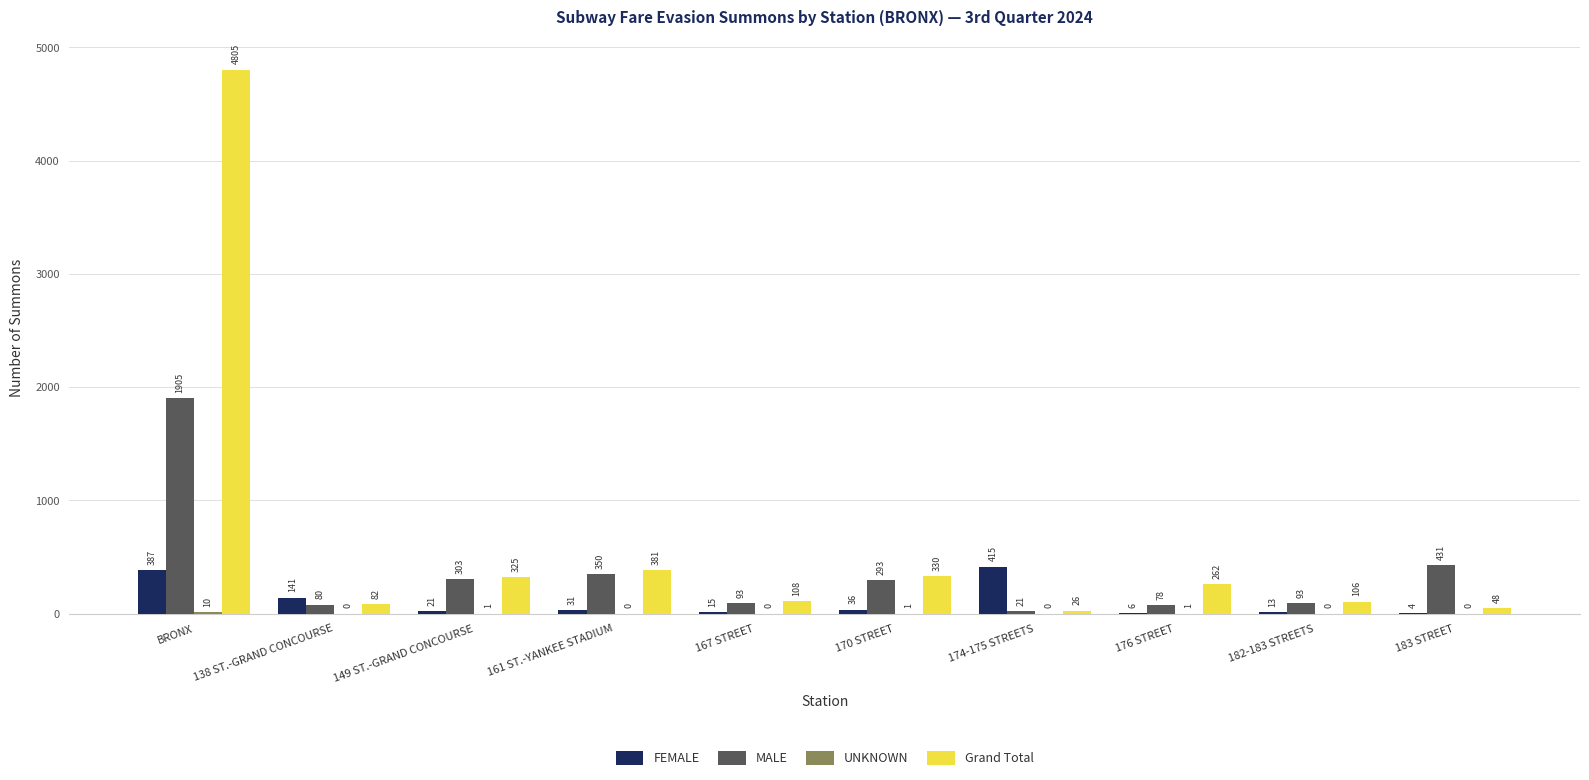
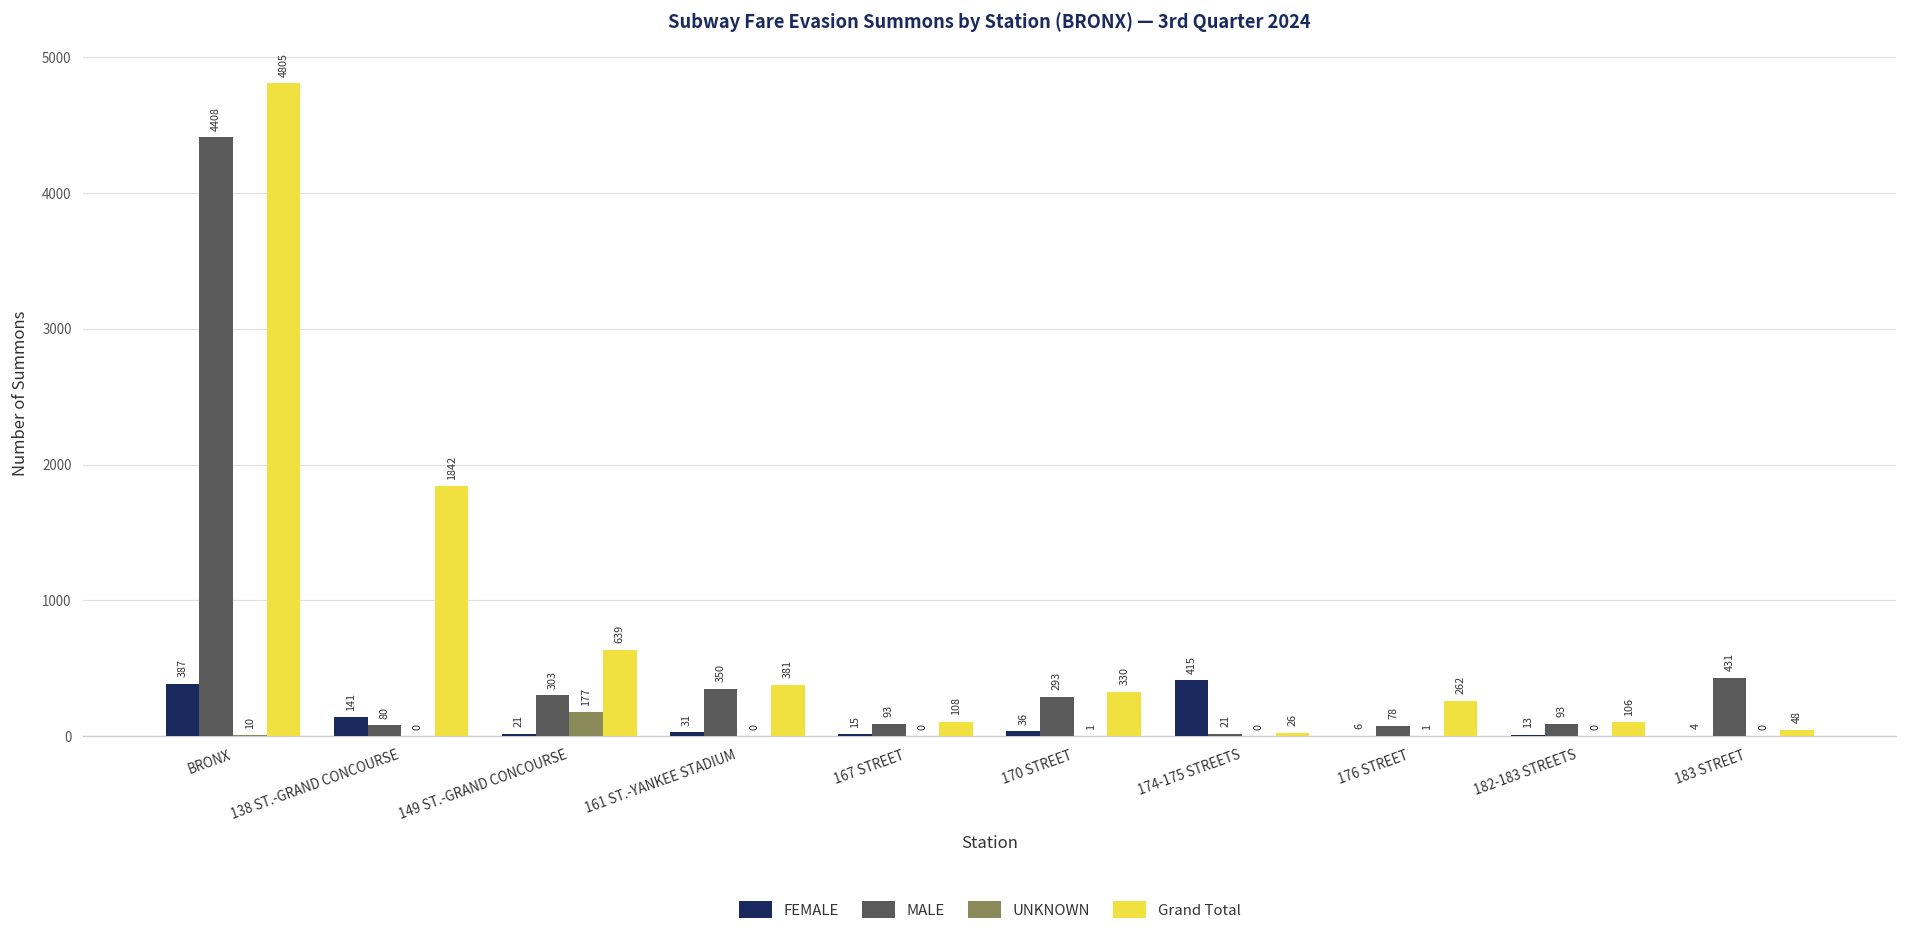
  {
    "FEMALE": {
      "BRONX": 387,
      "138 ST.-GRAND CONCOURSE": 141,
      "149 ST.-GRAND CONCOURSE": 21,
      "161 ST.-YANKEE STADIUM": 31,
      "167 STREET": 15,
      "170 STREET": 36,
      "174-175 STREETS": 415,
      "176 STREET": 6,
      "182-183 STREETS": 13,
      "183 STREET": 4
    },
    "MALE": {
-     "BRONX": 1905,
+     "BRONX": 4408,
      "138 ST.-GRAND CONCOURSE": 80,
      "149 ST.-GRAND CONCOURSE": 303,
      "161 ST.-YANKEE STADIUM": 350,
      "167 STREET": 93,
      "170 STREET": 293,
      "174-175 STREETS": 21,
      "176 STREET": 78,
      "182-183 STREETS": 93,
      "183 STREET": 431
    },
    "UNKNOWN": {
      "BRONX": 10,
      "138 ST.-GRAND CONCOURSE": 0,
-     "149 ST.-GRAND CONCOURSE": 1,
+     "149 ST.-GRAND CONCOURSE": 177,
      "161 ST.-YANKEE STADIUM": 0,
      "167 STREET": 0,
      "170 STREET": 1,
      "174-175 STREETS": 0,
      "176 STREET": 1,
      "182-183 STREETS": 0,
      "183 STREET": 0
    },
    "Grand Total": {
      "BRONX": 4805,
-     "138 ST.-GRAND CONCOURSE": 82,
-     "149 ST.-GRAND CONCOURSE": 325,
+     "138 ST.-GRAND CONCOURSE": 1842,
+     "149 ST.-GRAND CONCOURSE": 639,
      "161 ST.-YANKEE STADIUM": 381,
      "167 STREET": 108,
      "170 STREET": 330,
      "174-175 STREETS": 26,
      "176 STREET": 262,
      "182-183 STREETS": 106,
      "183 STREET": 48
    }
  }
